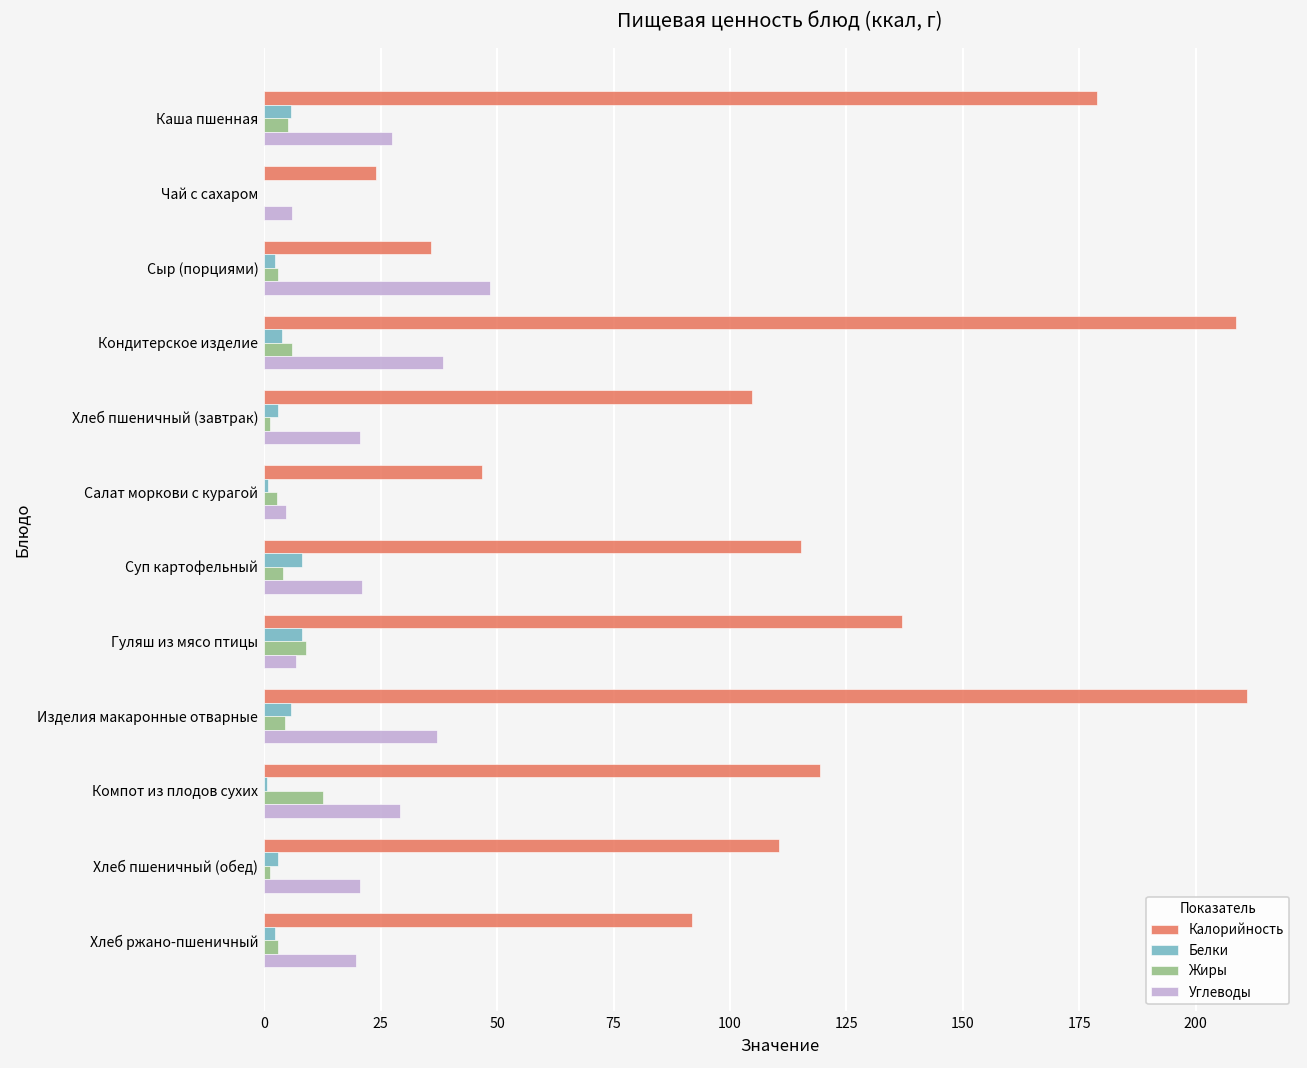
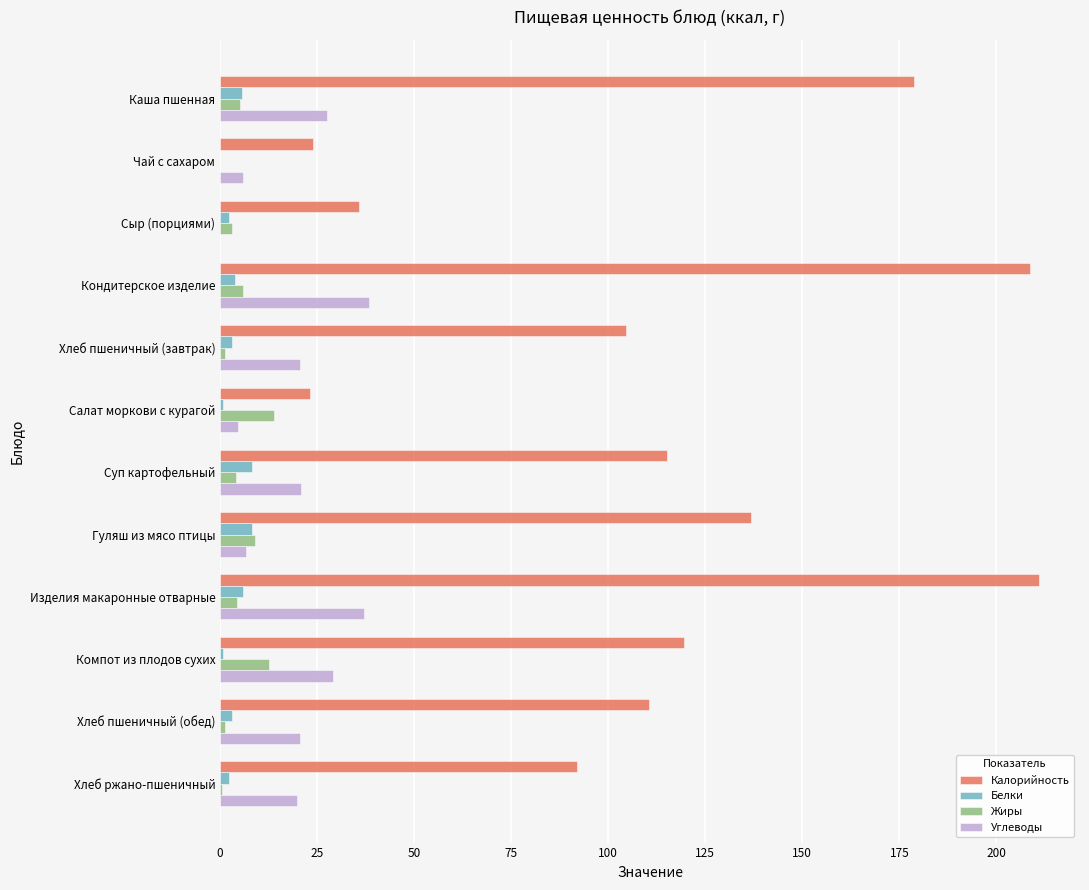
  {
    "Калорийность": {
      "Каша пшенная": 179,
      "Чай с сахаром": 24,
      "Сыр (порциями)": 36,
      "Кондитерское изделие": 209,
      "Хлеб пшеничный (завтрак)": 105,
-     "Салат моркови с курагой": 47,
+     "Салат моркови с курагой": 23,
      "Суп картофельный": 115,
      "Гуляш из мясо птицы": 137,
      "Изделия макаронные отварные": 211,
      "Компот из плодов сухих": 119,
      "Хлеб пшеничный (обед)": 111,
      "Хлеб ржано-пшеничный": 92
    },
    "Белки": {
      "Каша пшенная": 6,
      "Чай с сахаром": 0,
      "Сыр (порциями)": 2,
      "Кондитерское изделие": 4,
      "Хлеб пшеничный (завтрак)": 3,
      "Салат моркови с курагой": 1,
      "Суп картофельный": 8,
      "Гуляш из мясо птицы": 8,
      "Изделия макаронные отварные": 6,
      "Хлеб пшеничный (обед)": 3,
      "Хлеб ржано-пшеничный": 2
    },
    "Жиры": {
      "Каша пшенная": 5,
      "Чай с сахаром": 0,
      "Сыр (порциями)": 3,
      "Кондитерское изделие": 6,
      "Хлеб пшеничный (завтрак)": 1,
-     "Салат моркови с курагой": 3,
+     "Салат моркови с курагой": 14,
      "Суп картофельный": 4,
      "Гуляш из мясо птицы": 9,
      "Изделия макаронные отварные": 4,
      "Компот из плодов сухих": 13,
      "Хлеб пшеничный (обед)": 1,
-     "Хлеб ржано-пшеничный": 3
+     "Хлеб ржано-пшеничный": 0
    },
    "Углеводы": {
      "Каша пшенная": 28,
      "Чай с сахаром": 6,
-     "Сыр (порциями)": 48,
+     "Сыр (порциями)": 0,
      "Кондитерское изделие": 38,
      "Хлеб пшеничный (завтрак)": 21,
      "Салат моркови с курагой": 5,
      "Суп картофельный": 21,
      "Гуляш из мясо птицы": 7,
      "Изделия макаронные отварные": 37,
      "Компот из плодов сухих": 29,
      "Хлеб пшеничный (обед)": 21,
      "Хлеб ржано-пшеничный": 20
    }
  }
